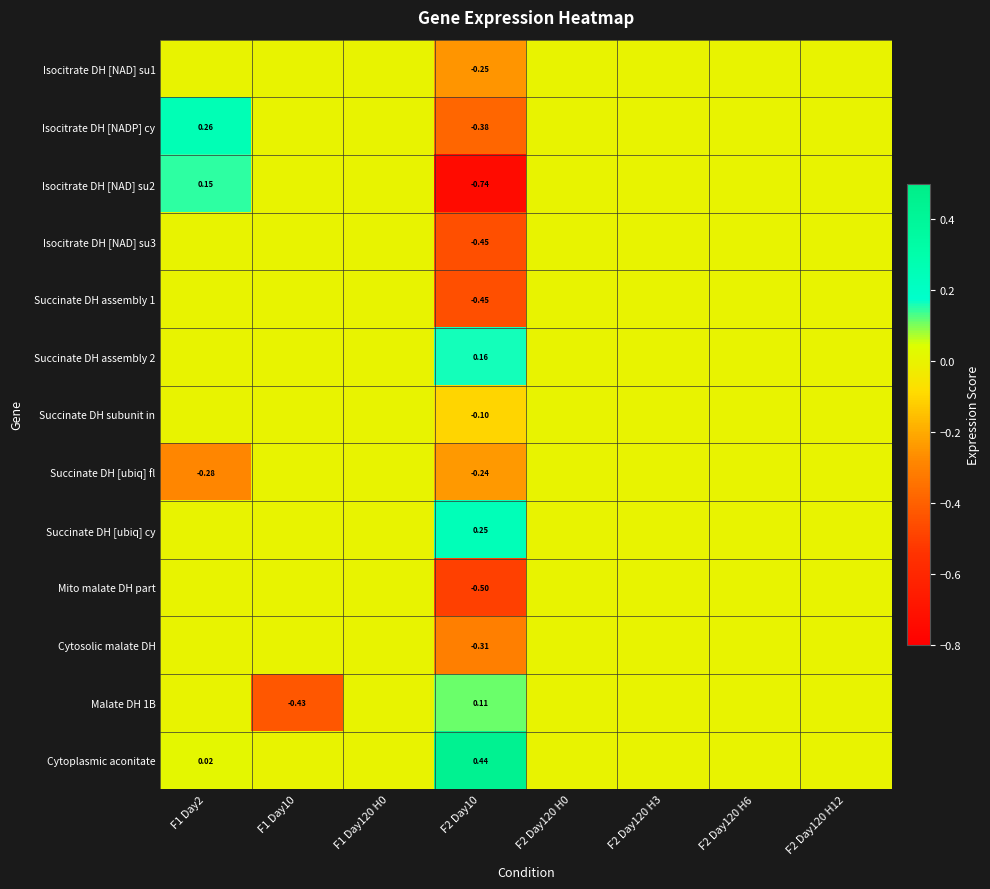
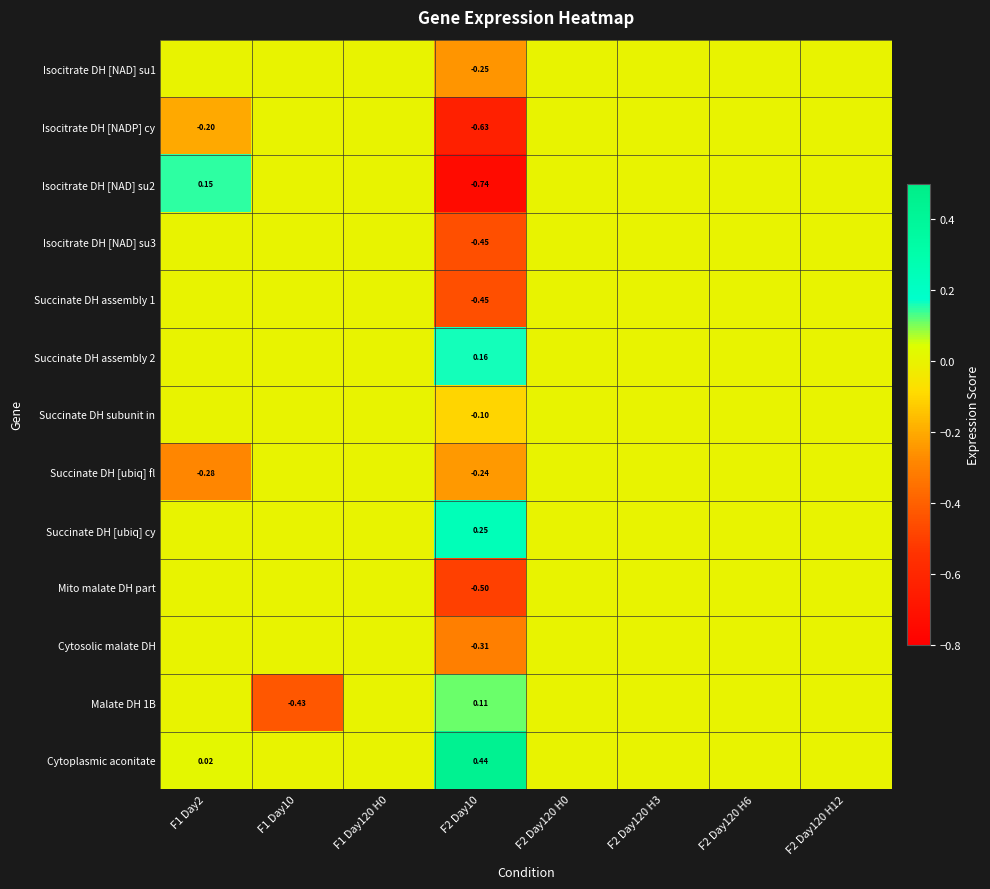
  {
    "Isocitrate DH [NAD] su1": {
      "F2 Day10": -0.25
    },
    "Isocitrate DH [NADP] cy": {
-     "F1 Day2": 0.26,
-     "F2 Day10": -0.38
+     "F1 Day2": -0.20,
+     "F2 Day10": -0.63
    },
    "Isocitrate DH [NAD] su2": {
      "F1 Day2": 0.15,
      "F2 Day10": -0.74
    },
    "Isocitrate DH [NAD] su3": {
      "F2 Day10": -0.45
    },
    "Succinate DH assembly 1": {
      "F2 Day10": -0.45
    },
    "Succinate DH assembly 2": {
      "F2 Day10": 0.16
    },
    "Succinate DH subunit in": {
      "F2 Day10": -0.10
    },
    "Succinate DH [ubiq] fl": {
      "F1 Day2": -0.28,
      "F2 Day10": -0.24
    },
    "Succinate DH [ubiq] cy": {
      "F2 Day10": 0.25
    },
    "Mito malate DH part": {
      "F2 Day10": -0.50
    },
    "Cytosolic malate DH": {
      "F2 Day10": -0.31
    },
    "Malate DH 1B": {
      "F1 Day10": -0.43,
      "F2 Day10": 0.11
    },
    "Cytoplasmic aconitate": {
      "F1 Day2": 0.02,
      "F2 Day10": 0.44
    }
  }
